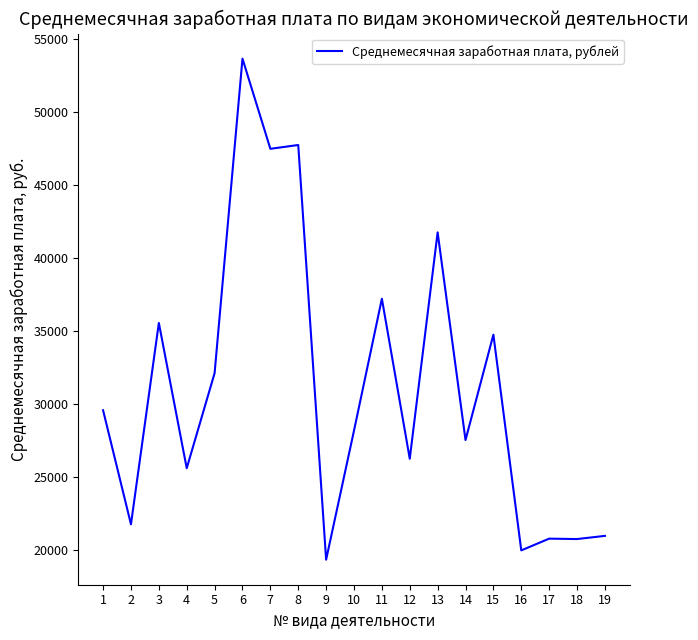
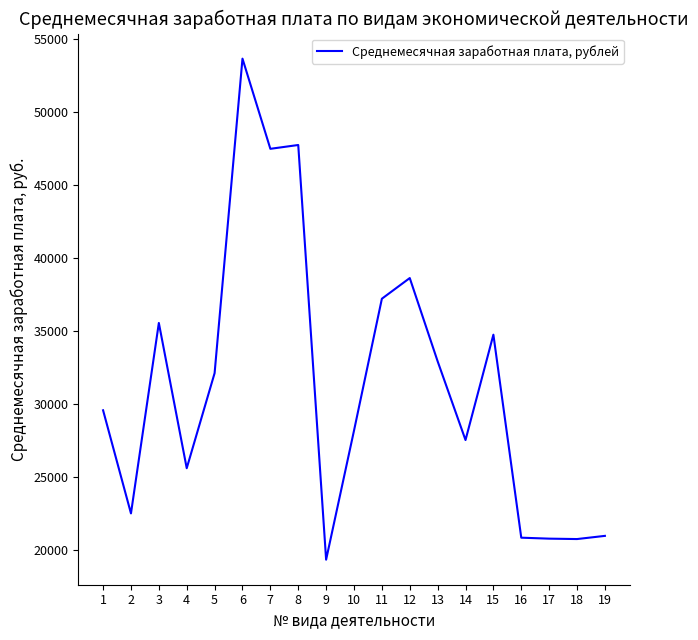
  {
    "1": 29600,
-   "2": 21800,
+   "2": 22500,
    "3": 35600,
    "4": 25600,
    "5": 32100,
    "6": 53700,
    "7": 47500,
    "8": 47800,
    "9": 19400,
    "10": 28200,
    "11": 37200,
-   "12": 26300,
-   "13": 41800,
+   "12": 38600,
+   "13": 32900,
    "14": 27500,
    "15": 34800,
-   "16": 20000,
+   "16": 20900,
    "17": 20800,
    "18": 20800,
    "19": 21000
  }
